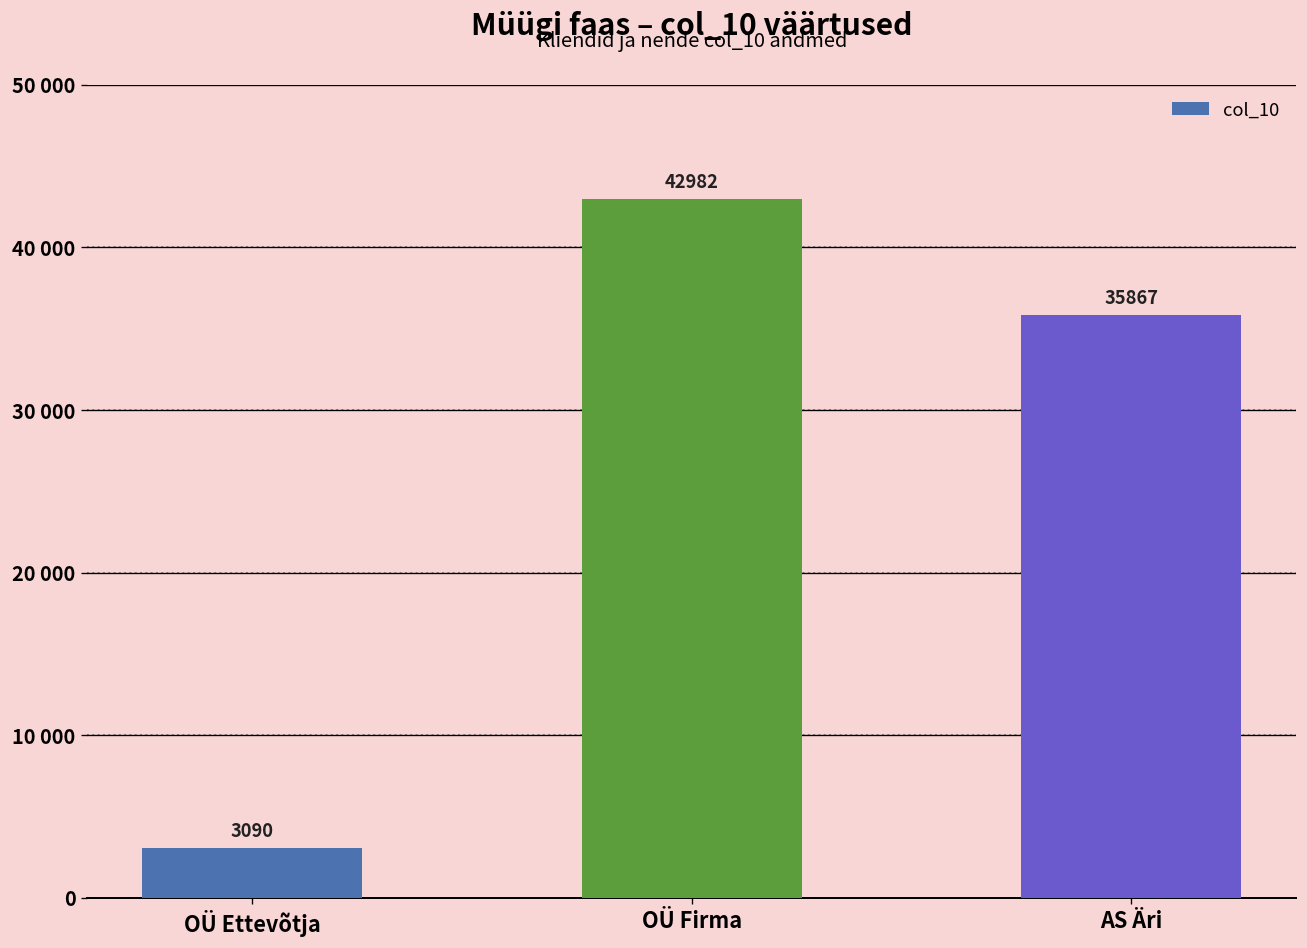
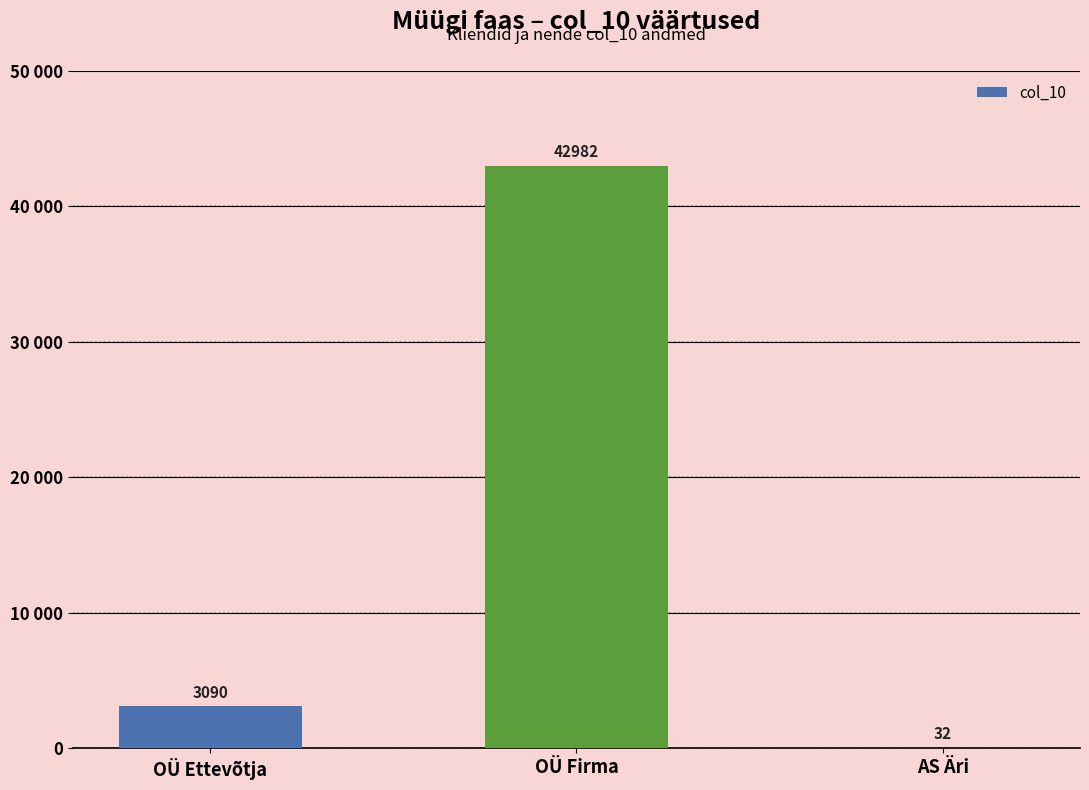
  {
    "OÜ Ettevõtja": 3090,
    "OÜ Firma": 42982,
-   "AS Äri": 35867
+   "AS Äri": 32
  }
